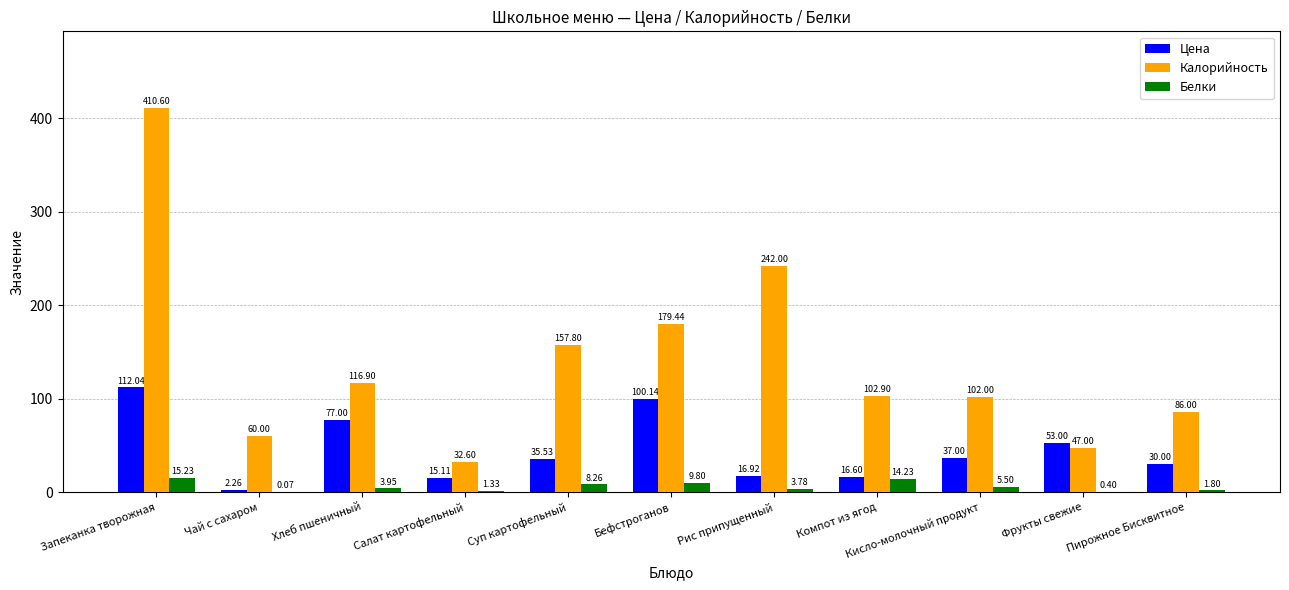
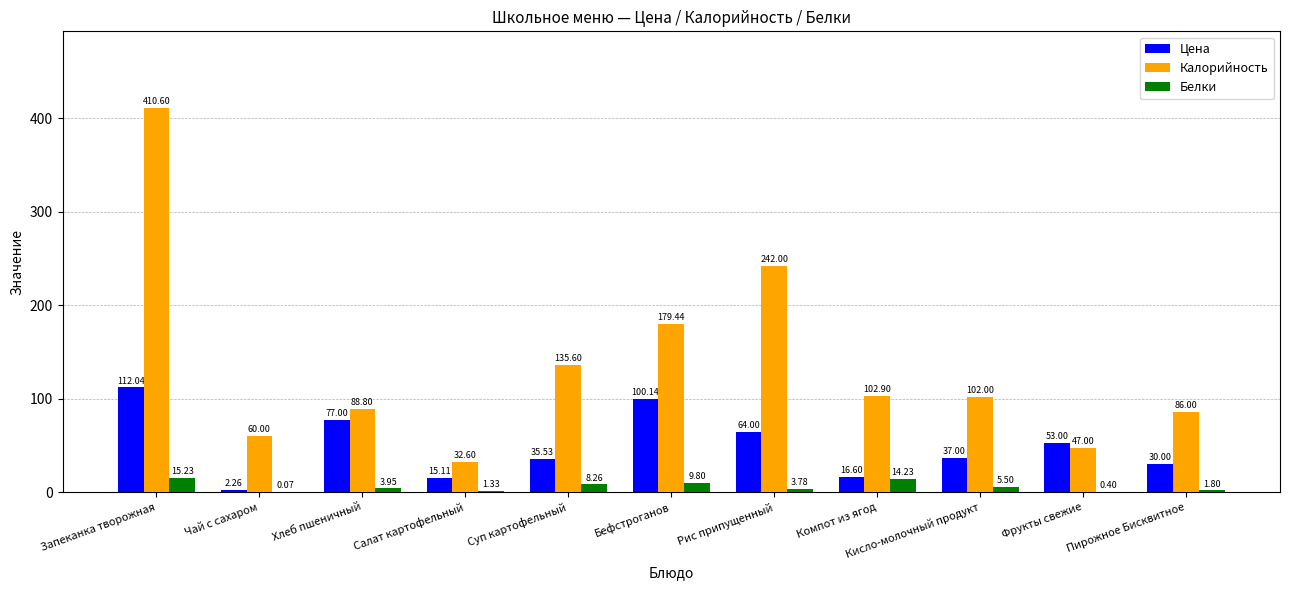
  {
    "Цена": {
      "Запеканка творожная": 112.04,
      "Чай с сахаром": 2.26,
      "Хлеб пшеничный": 77.00,
      "Салат картофельный": 15.11,
      "Суп картофельный": 35.53,
      "Бефстроганов": 100.14,
-     "Рис припущенный": 16.92,
+     "Рис припущенный": 64.00,
      "Компот из ягод": 16.60,
      "Кисло-молочный продукт": 37.00,
      "Фрукты свежие": 53.00,
      "Пирожное Бисквитное": 30.00
    },
    "Калорийность": {
      "Запеканка творожная": 410.60,
      "Чай с сахаром": 60.00,
-     "Хлеб пшеничный": 116.90,
+     "Хлеб пшеничный": 88.80,
      "Салат картофельный": 32.60,
-     "Суп картофельный": 157.80,
+     "Суп картофельный": 135.60,
      "Бефстроганов": 179.44,
      "Рис припущенный": 242.00,
      "Компот из ягод": 102.90,
      "Кисло-молочный продукт": 102.00,
      "Фрукты свежие": 47.00,
      "Пирожное Бисквитное": 86.00
    },
    "Белки": {
      "Запеканка творожная": 15.23,
      "Чай с сахаром": 0.07,
      "Хлеб пшеничный": 3.95,
      "Салат картофельный": 1.33,
      "Суп картофельный": 8.26,
      "Бефстроганов": 9.80,
      "Рис припущенный": 3.78,
      "Компот из ягод": 14.23,
      "Кисло-молочный продукт": 5.50,
      "Фрукты свежие": 0.40,
      "Пирожное Бисквитное": 1.80
    }
  }
